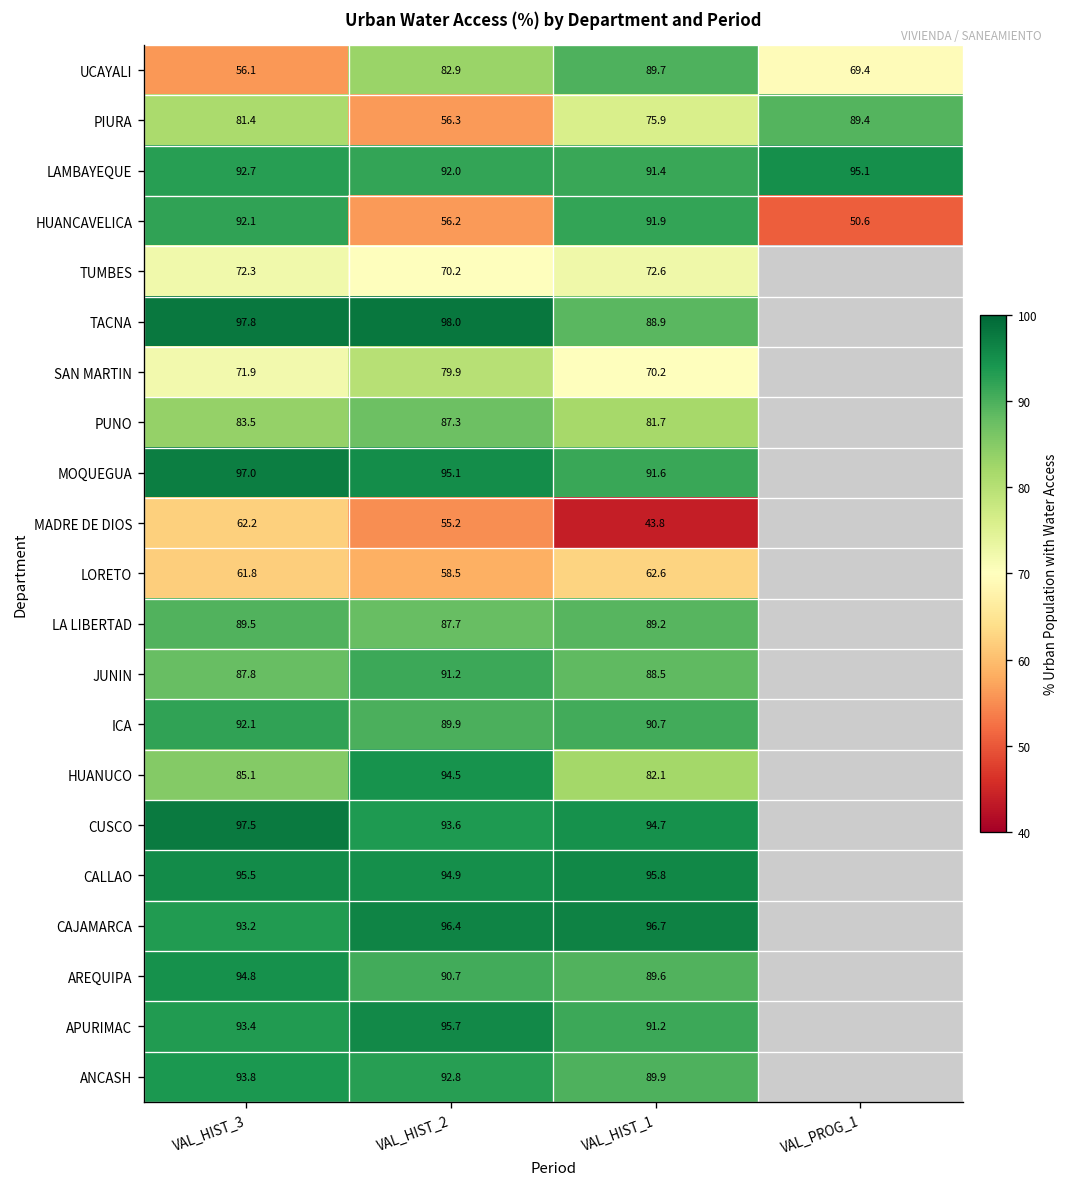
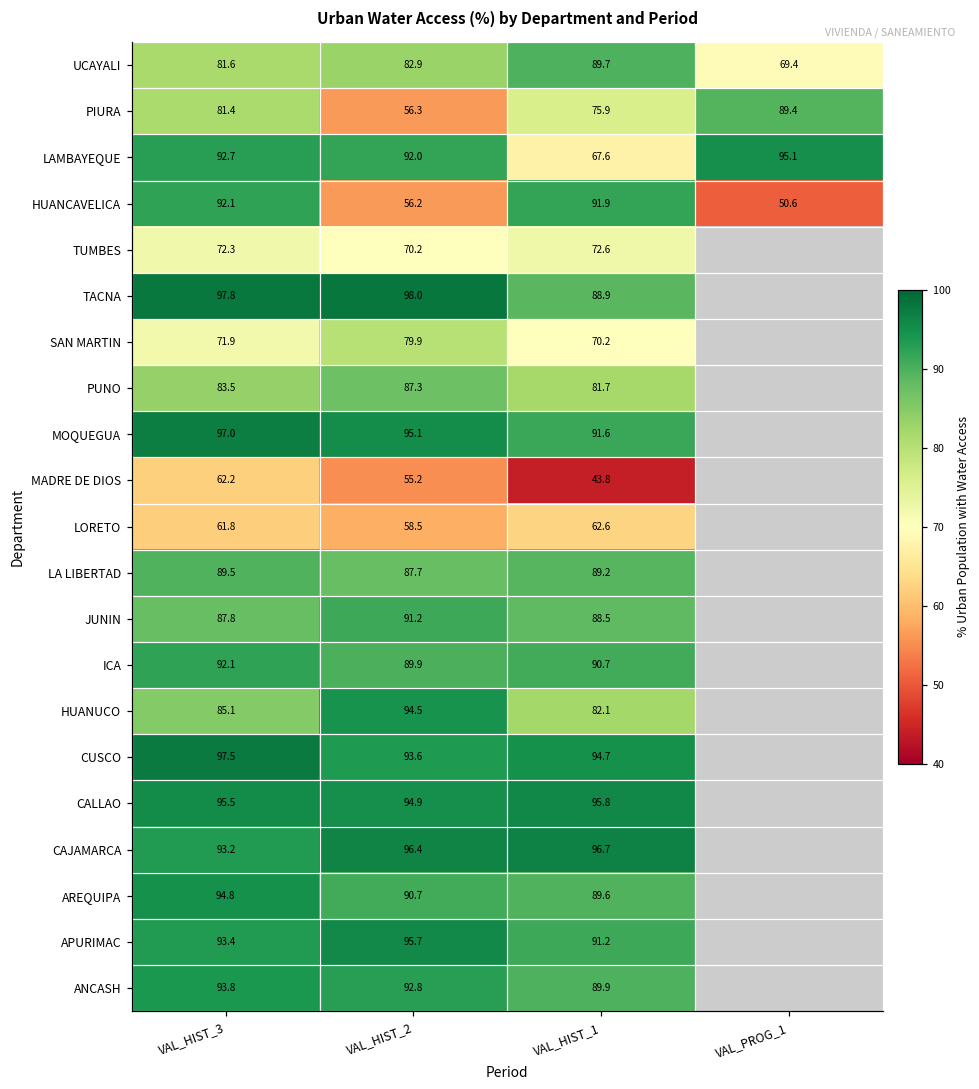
  {
    "UCAYALI": {
-     "VAL_HIST_3": 56.1,
+     "VAL_HIST_3": 81.6,
      "VAL_HIST_2": 82.9,
      "VAL_HIST_1": 89.7,
      "VAL_PROG_1": 69.4
    },
    "PIURA": {
      "VAL_HIST_3": 81.4,
      "VAL_HIST_2": 56.3,
      "VAL_HIST_1": 75.9,
      "VAL_PROG_1": 89.4
    },
    "LAMBAYEQUE": {
      "VAL_HIST_3": 92.7,
      "VAL_HIST_2": 92.0,
-     "VAL_HIST_1": 91.4,
+     "VAL_HIST_1": 67.6,
      "VAL_PROG_1": 95.1
    },
    "HUANCAVELICA": {
      "VAL_HIST_3": 92.1,
      "VAL_HIST_2": 56.2,
      "VAL_HIST_1": 91.9,
      "VAL_PROG_1": 50.6
    },
    "TUMBES": {
      "VAL_HIST_3": 72.3,
      "VAL_HIST_2": 70.2,
      "VAL_HIST_1": 72.6
    },
    "TACNA": {
      "VAL_HIST_3": 97.8,
      "VAL_HIST_2": 98.0,
      "VAL_HIST_1": 88.9
    },
    "SAN MARTIN": {
      "VAL_HIST_3": 71.9,
      "VAL_HIST_2": 79.9,
      "VAL_HIST_1": 70.2
    },
    "PUNO": {
      "VAL_HIST_3": 83.5,
      "VAL_HIST_2": 87.3,
      "VAL_HIST_1": 81.7
    },
    "MOQUEGUA": {
      "VAL_HIST_3": 97.0,
      "VAL_HIST_2": 95.1,
      "VAL_HIST_1": 91.6
    },
    "MADRE DE DIOS": {
      "VAL_HIST_3": 62.2,
      "VAL_HIST_2": 55.2,
      "VAL_HIST_1": 43.8
    },
    "LORETO": {
      "VAL_HIST_3": 61.8,
      "VAL_HIST_2": 58.5,
      "VAL_HIST_1": 62.6
    },
    "LA LIBERTAD": {
      "VAL_HIST_3": 89.5,
      "VAL_HIST_2": 87.7,
      "VAL_HIST_1": 89.2
    },
    "JUNIN": {
      "VAL_HIST_3": 87.8,
      "VAL_HIST_2": 91.2,
      "VAL_HIST_1": 88.5
    },
    "ICA": {
      "VAL_HIST_3": 92.1,
      "VAL_HIST_2": 89.9,
      "VAL_HIST_1": 90.7
    },
    "HUANUCO": {
      "VAL_HIST_3": 85.1,
      "VAL_HIST_2": 94.5,
      "VAL_HIST_1": 82.1
    },
    "CUSCO": {
      "VAL_HIST_3": 97.5,
      "VAL_HIST_2": 93.6,
      "VAL_HIST_1": 94.7
    },
    "CALLAO": {
      "VAL_HIST_3": 95.5,
      "VAL_HIST_2": 94.9,
      "VAL_HIST_1": 95.8
    },
    "CAJAMARCA": {
      "VAL_HIST_3": 93.2,
      "VAL_HIST_2": 96.4,
      "VAL_HIST_1": 96.7
    },
    "AREQUIPA": {
      "VAL_HIST_3": 94.8,
      "VAL_HIST_2": 90.7,
      "VAL_HIST_1": 89.6
    },
    "APURIMAC": {
      "VAL_HIST_3": 93.4,
      "VAL_HIST_2": 95.7,
      "VAL_HIST_1": 91.2
    },
    "ANCASH": {
      "VAL_HIST_3": 93.8,
      "VAL_HIST_2": 92.8,
      "VAL_HIST_1": 89.9
    }
  }
